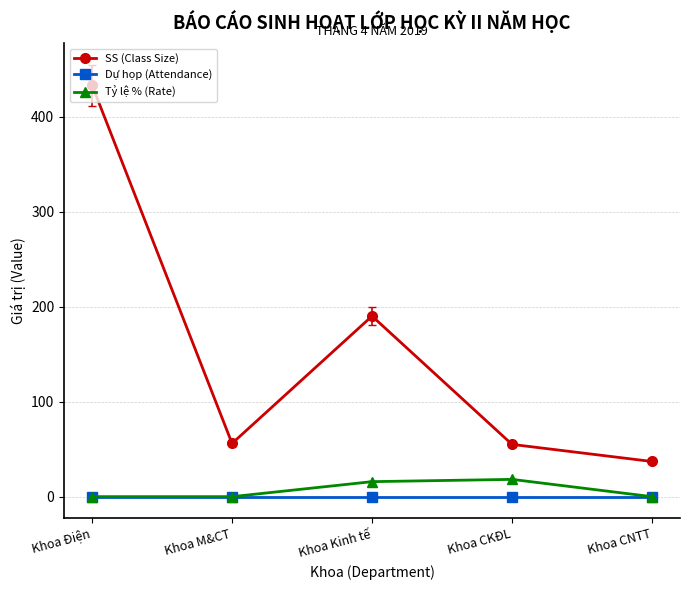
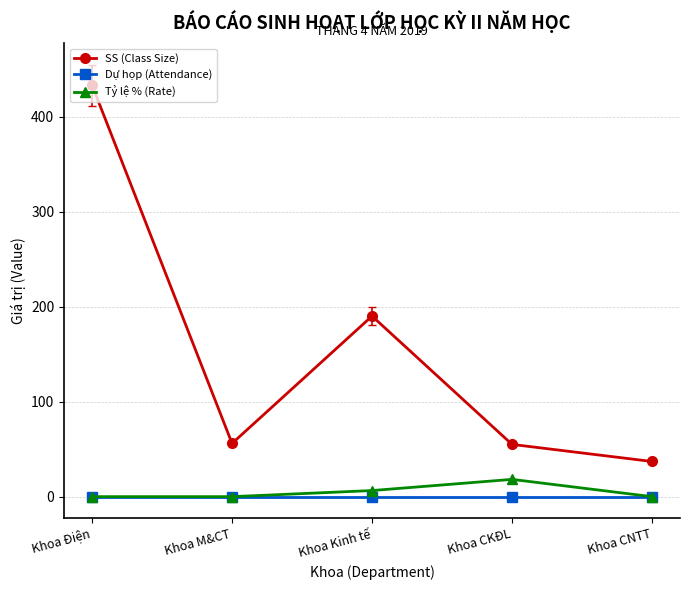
  {
    "SS (Class Size)": {
      "Khoa M&CT": 60,
      "Khoa Kinh tế": 190,
      "Khoa CKĐL": 60
    },
    "Tỷ lệ % (Rate)": {
-     "Khoa Kinh tế": 20
+     "Khoa Kinh tế": 10
    }
  }
